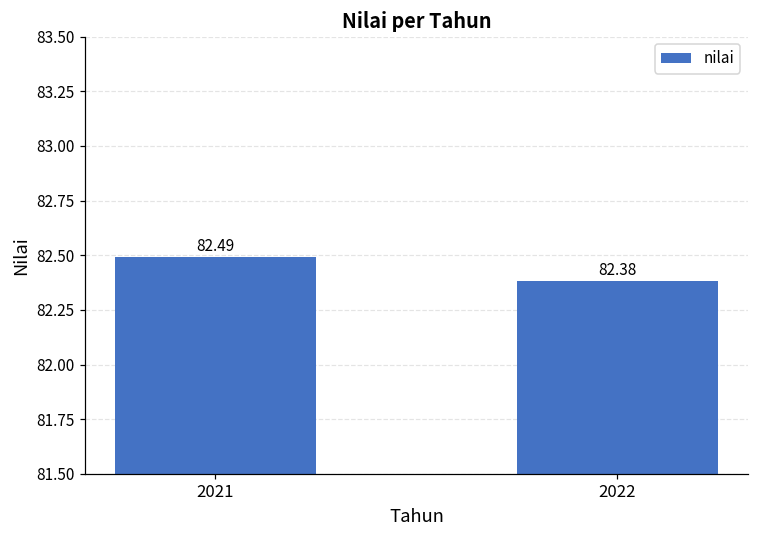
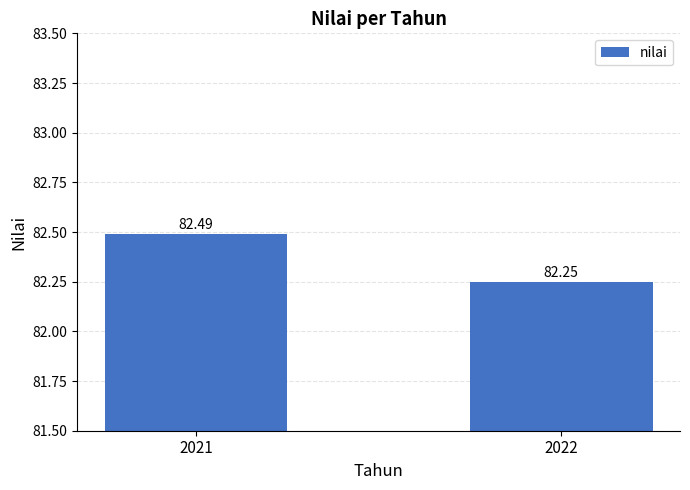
  {
    "2021": 82.49,
-   "2022": 82.38
+   "2022": 82.25
  }
